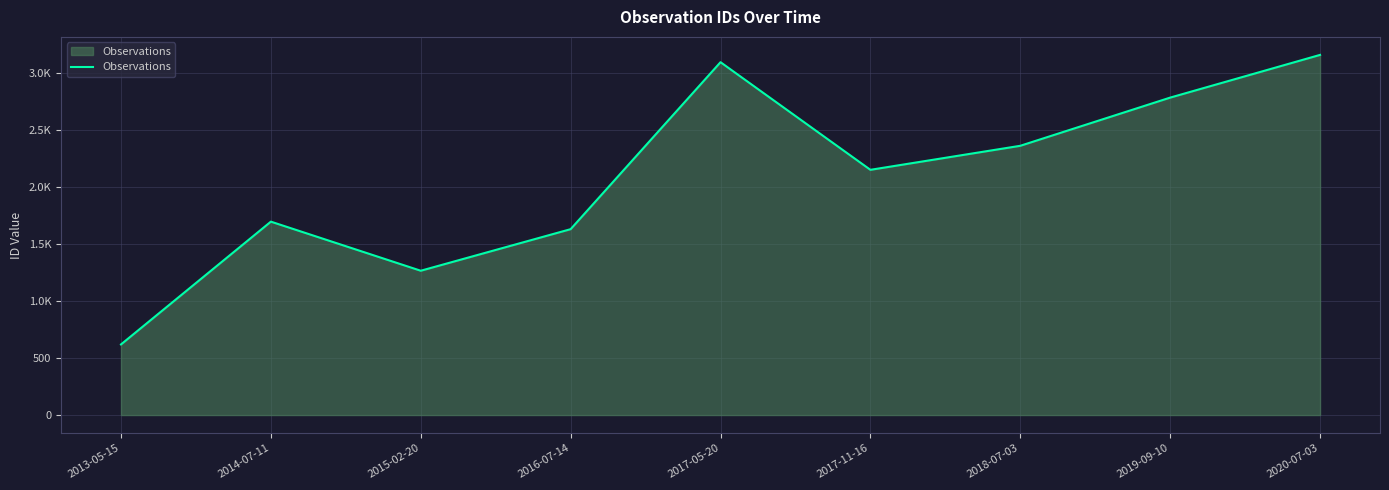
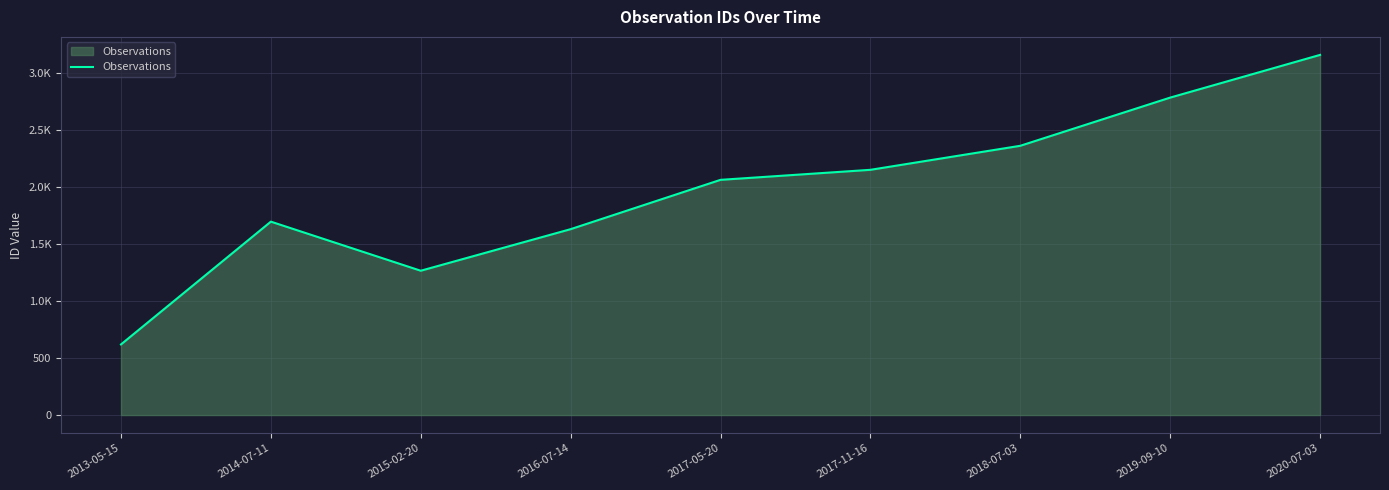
  {
    "2013-05-15": 620,
    "2014-07-11": 1700,
    "2015-02-20": 1270,
    "2016-07-14": 1630,
-   "2017-05-20": 3100,
+   "2017-05-20": 2070,
    "2017-11-16": 2150,
    "2018-07-03": 2360,
    "2019-09-10": 2790,
    "2020-07-03": 3160
  }
